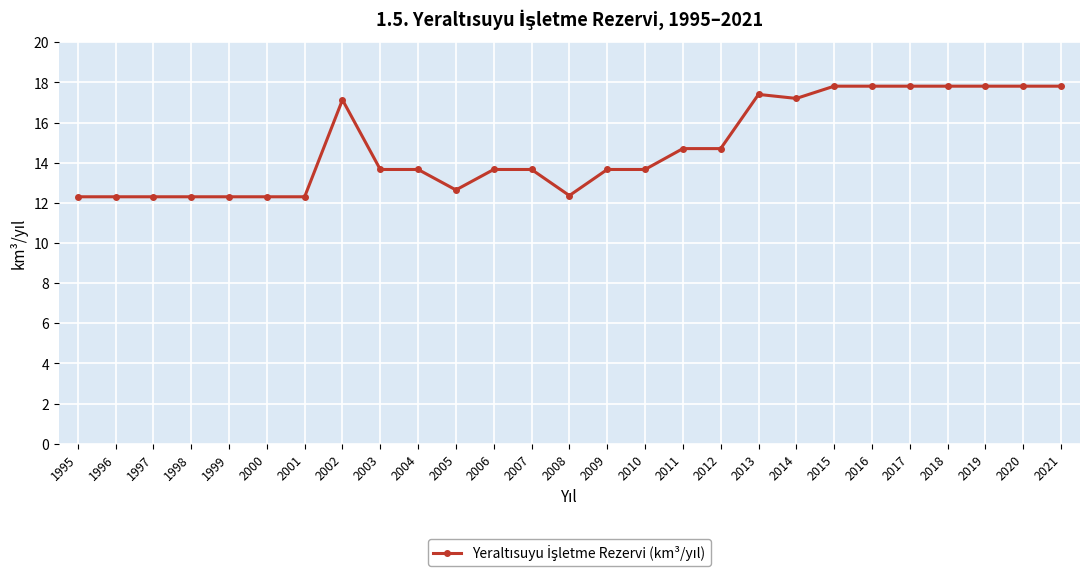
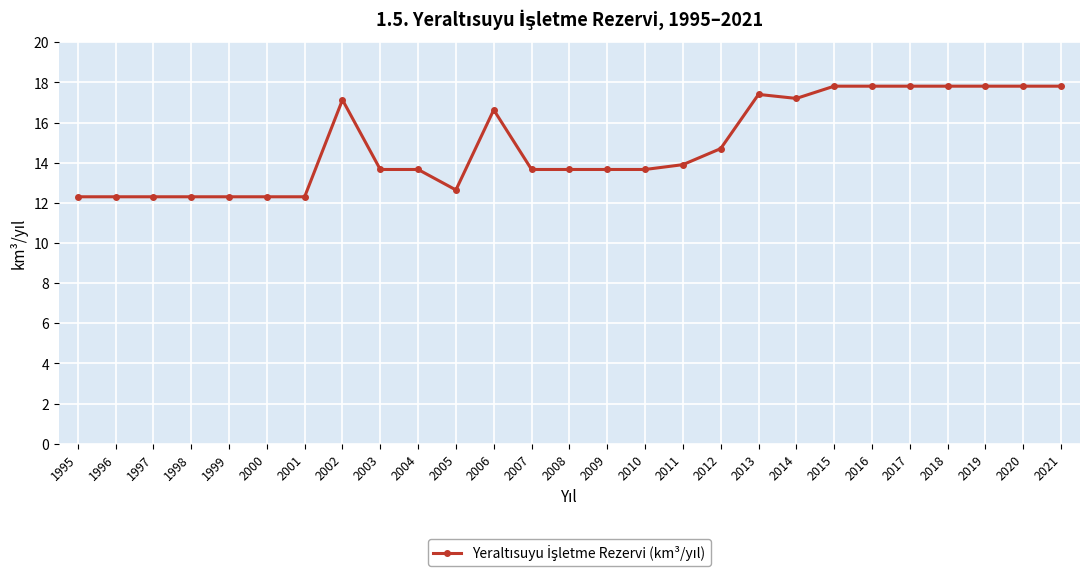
  {
    "1995": 12.3,
    "1996": 12.3,
    "1997": 12.3,
    "1998": 12.3,
    "1999": 12.3,
    "2000": 12.3,
    "2001": 12.3,
    "2002": 17.1,
    "2003": 13.7,
    "2004": 13.7,
    "2005": 12.6,
-   "2006": 13.7,
+   "2006": 16.6,
    "2007": 13.7,
-   "2008": 12.4,
+   "2008": 13.7,
    "2009": 13.7,
    "2010": 13.7,
-   "2011": 14.7,
+   "2011": 13.9,
    "2012": 14.7,
    "2013": 17.4,
    "2014": 17.2,
    "2015": 17.8,
    "2016": 17.8,
    "2017": 17.8,
    "2018": 17.8,
    "2019": 17.8,
    "2020": 17.8,
    "2021": 17.8
  }
